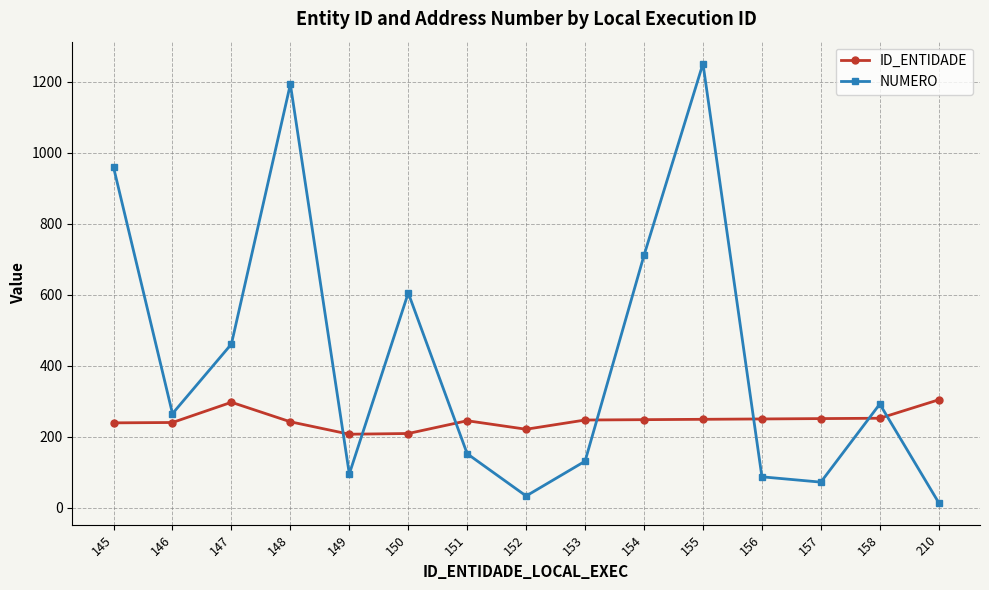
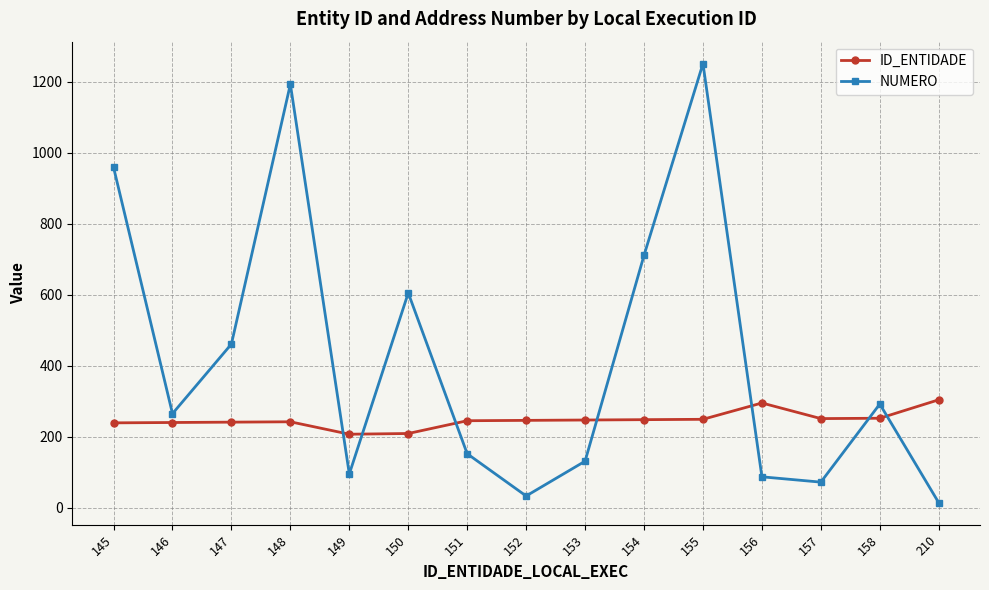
  {
    "ID_ENTIDADE": {
      "145": 240,
      "146": 240,
-     "147": 300,
+     "147": 240,
      "148": 240,
      "149": 210,
      "150": 210,
      "151": 250,
-     "152": 220,
+     "152": 250,
      "153": 250,
      "154": 250,
      "155": 250,
-     "156": 250,
+     "156": 300,
      "157": 250,
      "158": 250,
      "210": 300
    },
    "NUMERO": {
      "145": 960,
      "146": 270,
      "147": 460,
      "148": 1190,
      "149": 100,
      "150": 610,
      "151": 150,
      "152": 30,
      "153": 130,
      "154": 710,
      "155": 1250,
      "156": 90,
      "157": 70,
      "158": 290,
      "210": 10
    }
  }
